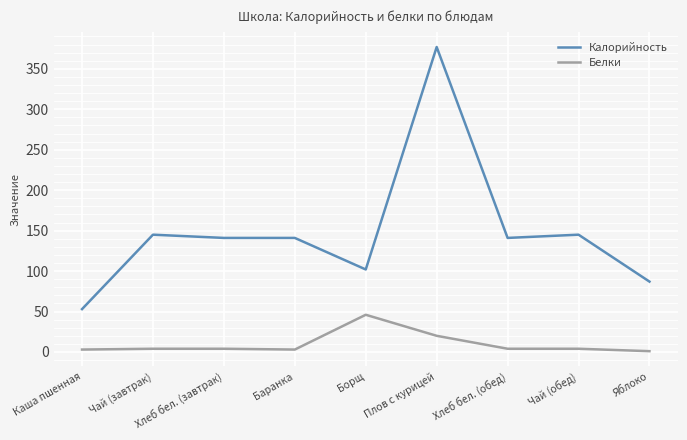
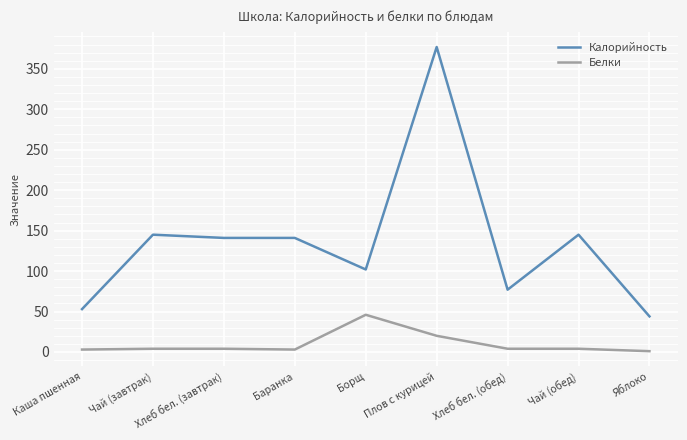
  {
    "Калорийность": {
      "Каша пшенная": 50,
      "Чай (завтрак)": 150,
      "Хлеб бел. (завтрак)": 140,
      "Баранка": 140,
      "Борщ": 100,
      "Плов с курицей": 380,
-     "Хлеб бел. (обед)": 140,
+     "Хлеб бел. (обед)": 80,
      "Чай (обед)": 150,
-     "Яблоко": 90
+     "Яблоко": 40
    },
    "Белки": {
      "Каша пшенная": 0,
      "Чай (завтрак)": 0,
      "Хлеб бел. (завтрак)": 0,
      "Баранка": 0,
      "Борщ": 50,
      "Плов с курицей": 20,
      "Хлеб бел. (обед)": 0,
      "Чай (обед)": 0,
      "Яблоко": 0
    }
  }
